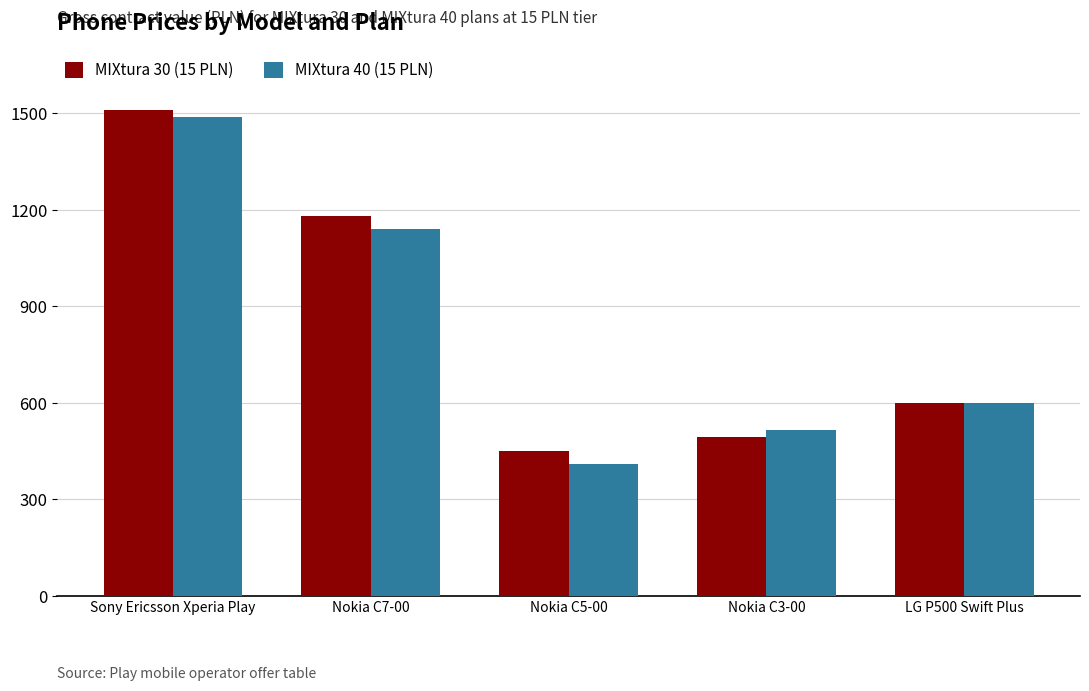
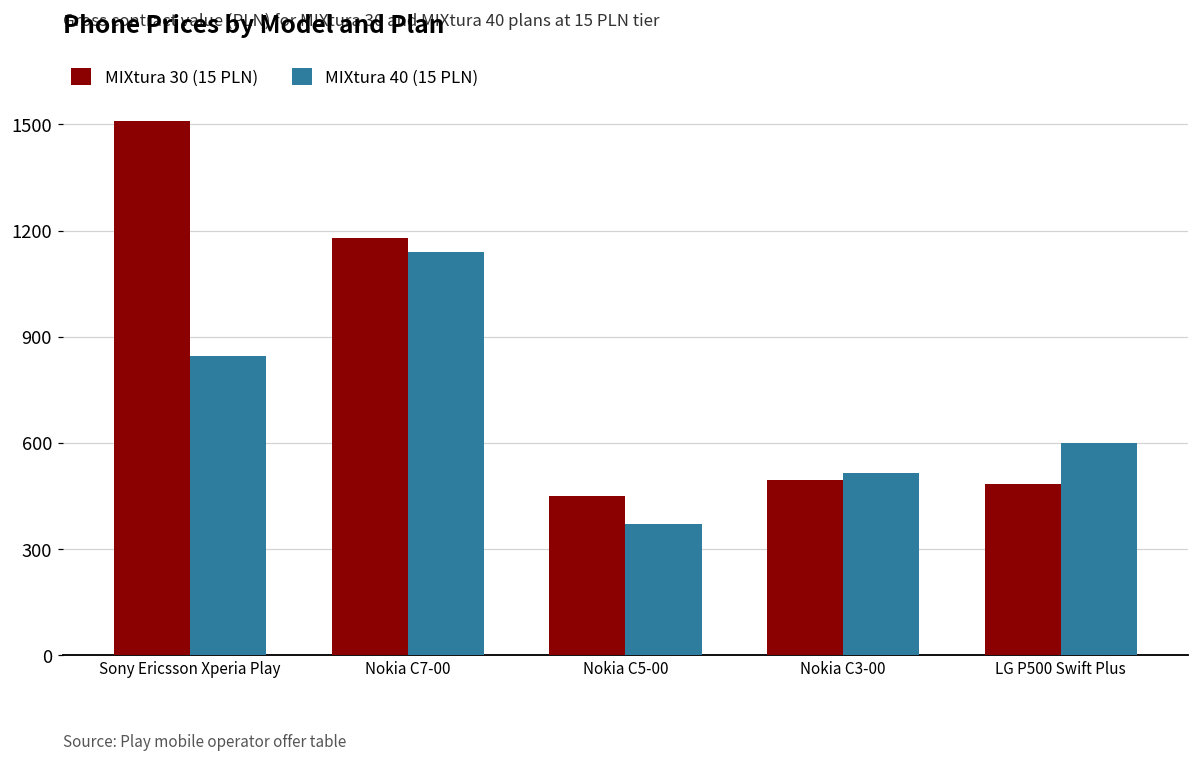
  {
    "MIXtura 30 (15 PLN)": {
      "Sony Ericsson Xperia Play": 1510,
      "Nokia C7-00": 1180,
      "Nokia C5-00": 450,
      "Nokia C3-00": 490,
-     "LG P500 Swift Plus": 600
+     "LG P500 Swift Plus": 490
    },
    "MIXtura 40 (15 PLN)": {
-     "Sony Ericsson Xperia Play": 1490,
+     "Sony Ericsson Xperia Play": 850,
      "Nokia C7-00": 1140,
-     "Nokia C5-00": 410,
+     "Nokia C5-00": 370,
      "Nokia C3-00": 510,
      "LG P500 Swift Plus": 600
    }
  }
